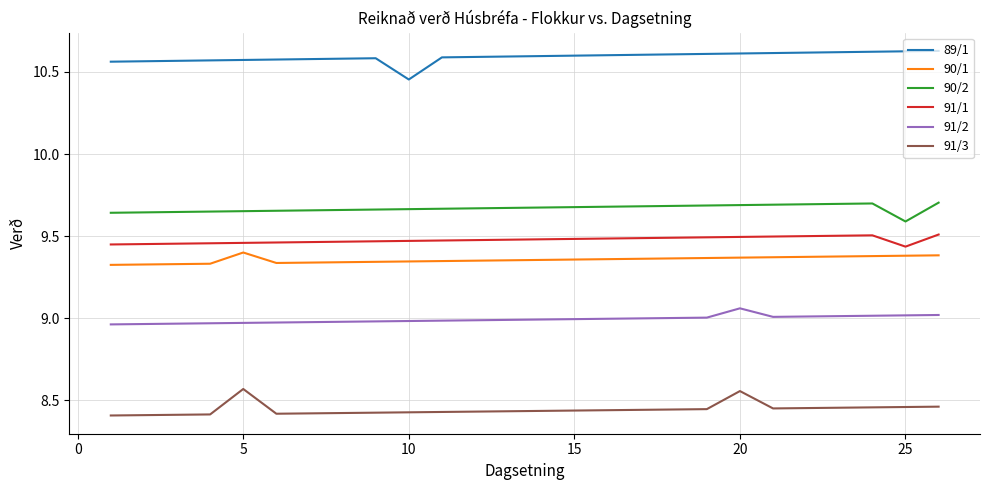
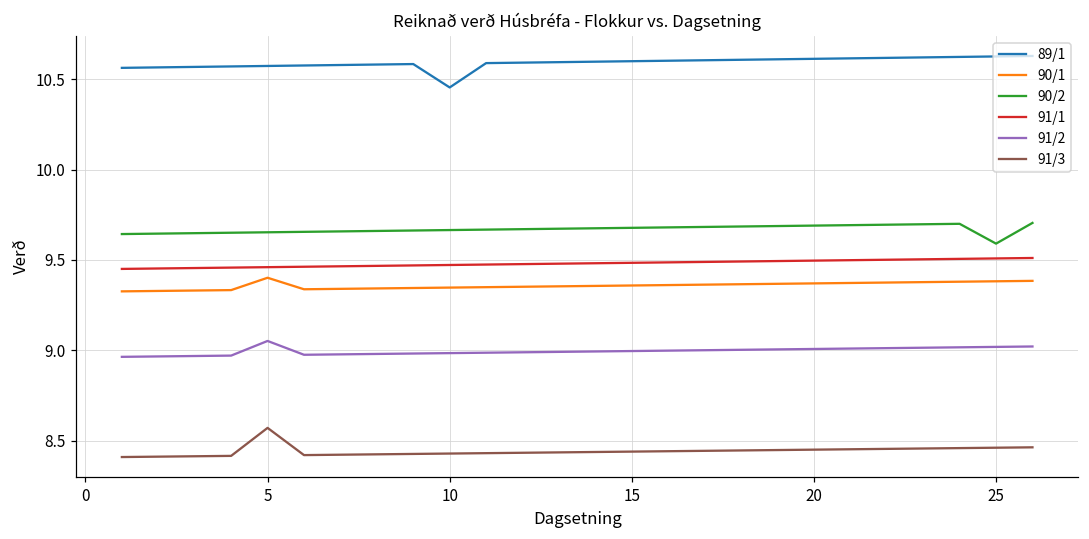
  {
    "89/1": {
      "5": 10.57,
      "10": 10.45,
      "15": 10.60,
      "20": 10.61
    },
    "90/1": {
      "5": 9.40,
      "10": 9.35,
      "15": 9.36,
      "20": 9.37,
      "25": 9.38
    },
    "90/2": {
      "5": 9.65,
      "10": 9.66,
      "15": 9.68,
      "20": 9.69,
      "25": 9.59
    },
    "91/1": {
      "5": 9.46,
      "10": 9.47,
      "15": 9.48,
      "20": 9.50,
-     "25": 9.44
+     "25": 9.51
    },
    "91/2": {
-     "5": 8.97,
+     "5": 9.05,
      "10": 8.98,
      "15": 9.00,
-     "20": 9.06,
+     "20": 9.01,
      "25": 9.02
    },
    "91/3": {
      "5": 8.57,
      "10": 8.43,
      "15": 8.44,
-     "20": 8.56,
+     "20": 8.45,
      "25": 8.46
    }
  }
